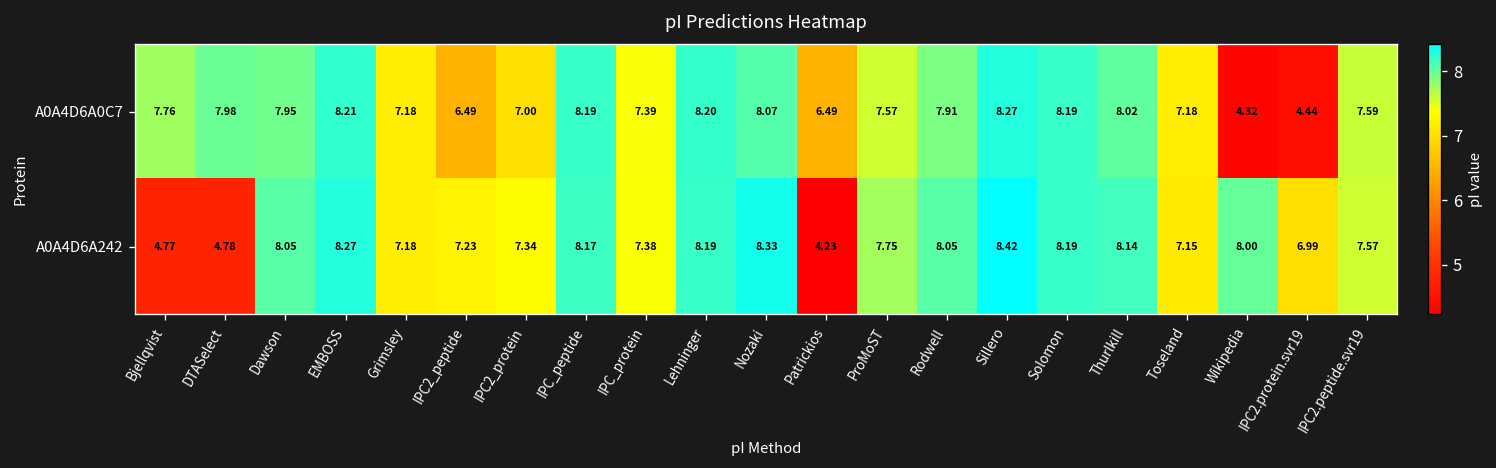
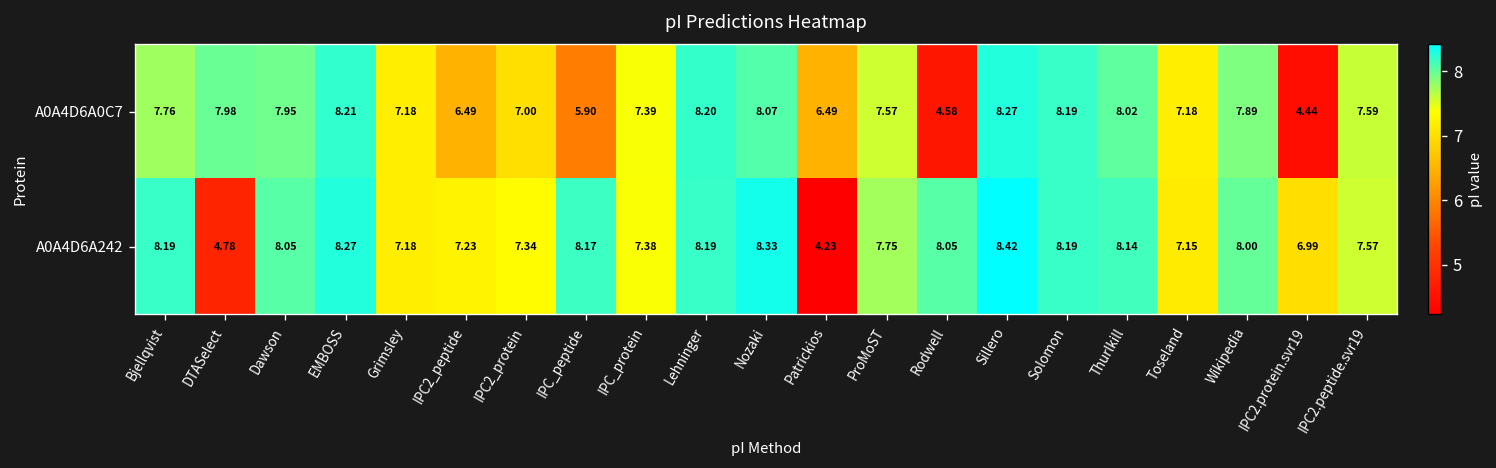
  {
    "A0A4D6A0C7": {
      "Bjellqvist": 7.76,
      "DTASelect": 7.98,
      "Dawson": 7.95,
      "EMBOSS": 8.21,
      "Grimsley": 7.18,
      "IPC2_peptide": 6.49,
      "IPC2_protein": 7.00,
-     "IPC_peptide": 8.19,
+     "IPC_peptide": 5.90,
      "IPC_protein": 7.39,
      "Lehninger": 8.20,
      "Nozaki": 8.07,
      "Patrickios": 6.49,
      "ProMoST": 7.57,
-     "Rodwell": 7.91,
+     "Rodwell": 4.58,
      "Sillero": 8.27,
      "Solomon": 8.19,
      "Thurlkill": 8.02,
      "Toseland": 7.18,
-     "Wikipedia": 4.32,
+     "Wikipedia": 7.89,
      "IPC2.protein.svr19": 4.44,
      "IPC2.peptide.svr19": 7.59
    },
    "A0A4D6A242": {
-     "Bjellqvist": 4.77,
+     "Bjellqvist": 8.19,
      "DTASelect": 4.78,
      "Dawson": 8.05,
      "EMBOSS": 8.27,
      "Grimsley": 7.18,
      "IPC2_peptide": 7.23,
      "IPC2_protein": 7.34,
      "IPC_peptide": 8.17,
      "IPC_protein": 7.38,
      "Lehninger": 8.19,
      "Nozaki": 8.33,
      "Patrickios": 4.23,
      "ProMoST": 7.75,
      "Rodwell": 8.05,
      "Sillero": 8.42,
      "Solomon": 8.19,
      "Thurlkill": 8.14,
      "Toseland": 7.15,
      "Wikipedia": 8.00,
      "IPC2.protein.svr19": 6.99,
      "IPC2.peptide.svr19": 7.57
    }
  }
